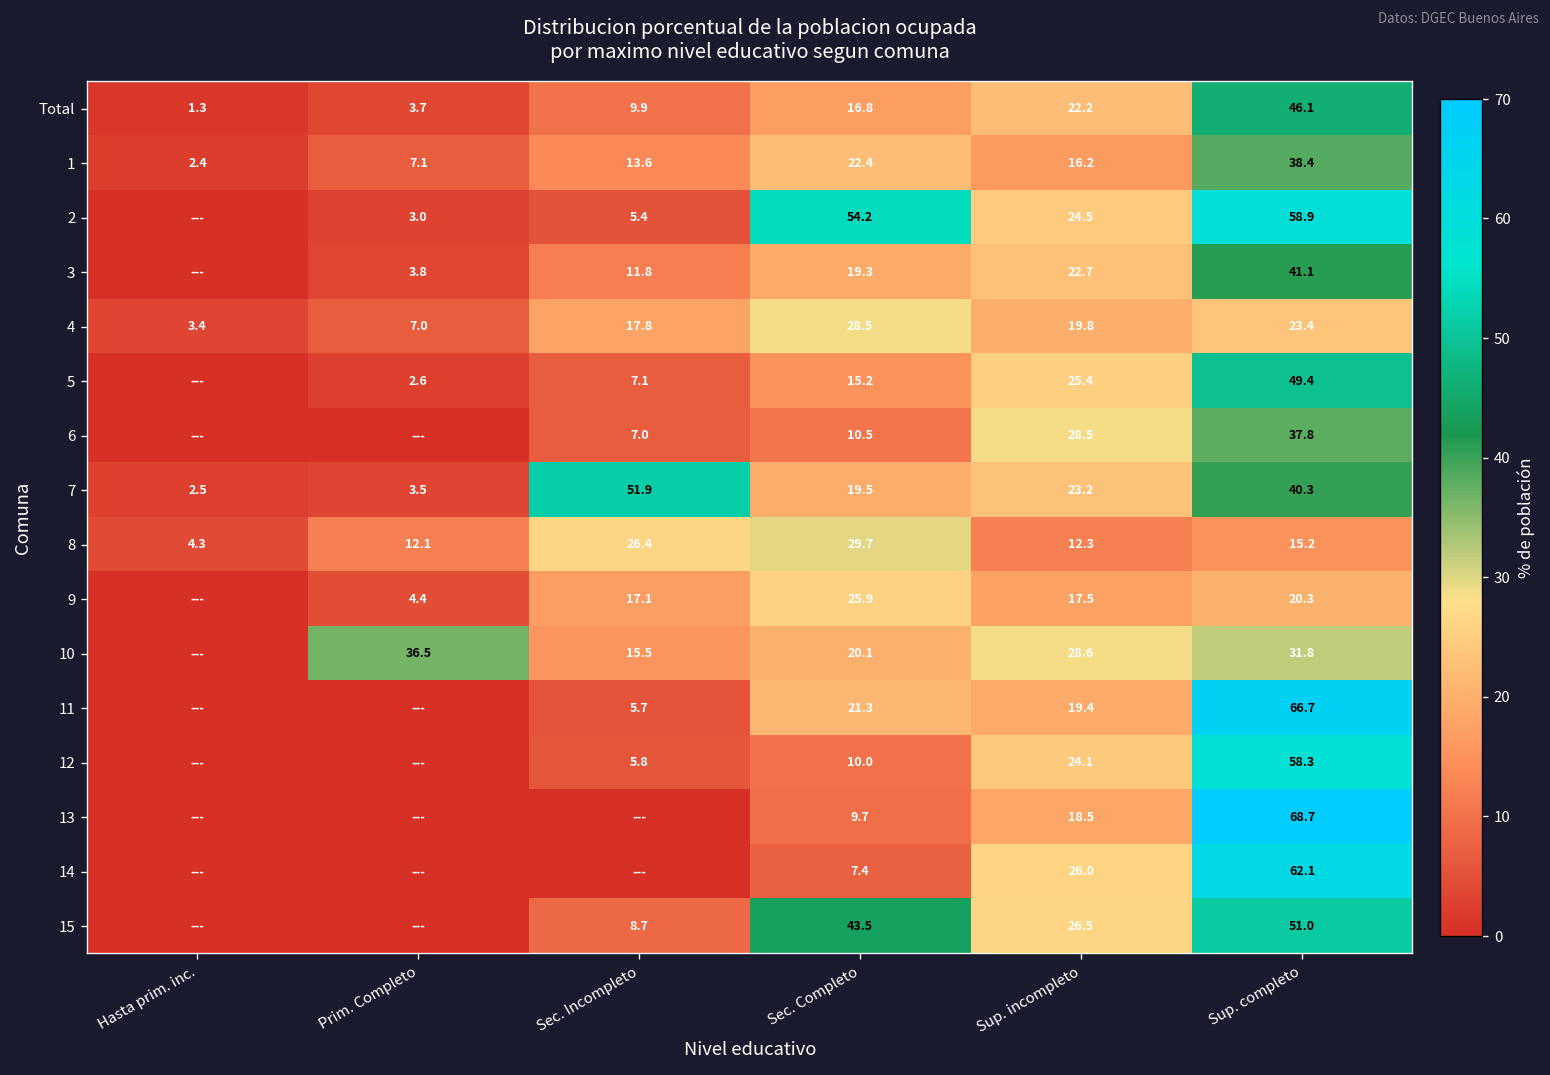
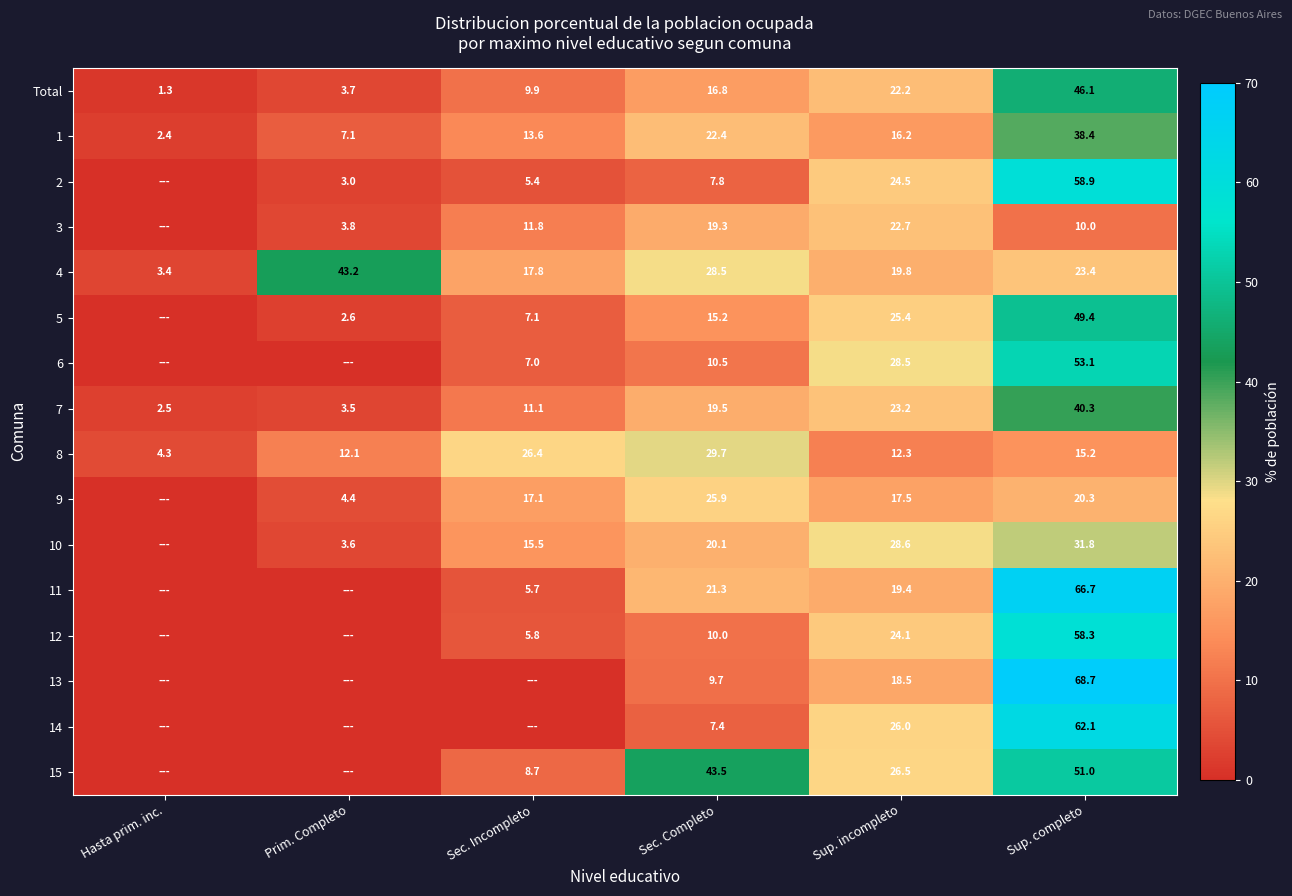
  {
    "Total": {
      "Hasta prim. inc.": 1.3,
      "Prim. Completo": 3.7,
      "Sec. Incompleto": 9.9,
      "Sec. Completo": 16.8,
      "Sup. incompleto": 22.2,
      "Sup. completo": 46.1
    },
    "1": {
      "Hasta prim. inc.": 2.4,
      "Prim. Completo": 7.1,
      "Sec. Incompleto": 13.6,
      "Sec. Completo": 22.4,
      "Sup. incompleto": 16.2,
      "Sup. completo": 38.4
    },
    "2": {
      "Prim. Completo": 3.0,
      "Sec. Incompleto": 5.4,
-     "Sec. Completo": 54.2,
+     "Sec. Completo": 7.8,
      "Sup. incompleto": 24.5,
      "Sup. completo": 58.9
    },
    "3": {
      "Prim. Completo": 3.8,
      "Sec. Incompleto": 11.8,
      "Sec. Completo": 19.3,
      "Sup. incompleto": 22.7,
-     "Sup. completo": 41.1
+     "Sup. completo": 10.0
    },
    "4": {
      "Hasta prim. inc.": 3.4,
-     "Prim. Completo": 7.0,
+     "Prim. Completo": 43.2,
      "Sec. Incompleto": 17.8,
      "Sec. Completo": 28.5,
      "Sup. incompleto": 19.8,
      "Sup. completo": 23.4
    },
    "5": {
      "Prim. Completo": 2.6,
      "Sec. Incompleto": 7.1,
      "Sec. Completo": 15.2,
      "Sup. incompleto": 25.4,
      "Sup. completo": 49.4
    },
    "6": {
      "Sec. Incompleto": 7.0,
      "Sec. Completo": 10.5,
      "Sup. incompleto": 28.5,
-     "Sup. completo": 37.8
+     "Sup. completo": 53.1
    },
    "7": {
      "Hasta prim. inc.": 2.5,
      "Prim. Completo": 3.5,
-     "Sec. Incompleto": 51.9,
+     "Sec. Incompleto": 11.1,
      "Sec. Completo": 19.5,
      "Sup. incompleto": 23.2,
      "Sup. completo": 40.3
    },
    "8": {
      "Hasta prim. inc.": 4.3,
      "Prim. Completo": 12.1,
      "Sec. Incompleto": 26.4,
      "Sec. Completo": 29.7,
      "Sup. incompleto": 12.3,
      "Sup. completo": 15.2
    },
    "9": {
      "Prim. Completo": 4.4,
      "Sec. Incompleto": 17.1,
      "Sec. Completo": 25.9,
      "Sup. incompleto": 17.5,
      "Sup. completo": 20.3
    },
    "10": {
-     "Prim. Completo": 36.5,
+     "Prim. Completo": 3.6,
      "Sec. Incompleto": 15.5,
      "Sec. Completo": 20.1,
      "Sup. incompleto": 28.6,
      "Sup. completo": 31.8
    },
    "11": {
      "Sec. Incompleto": 5.7,
      "Sec. Completo": 21.3,
      "Sup. incompleto": 19.4,
      "Sup. completo": 66.7
    },
    "12": {
      "Sec. Incompleto": 5.8,
      "Sec. Completo": 10.0,
      "Sup. incompleto": 24.1,
      "Sup. completo": 58.3
    },
    "13": {
      "Sec. Completo": 9.7,
      "Sup. incompleto": 18.5,
      "Sup. completo": 68.7
    },
    "14": {
      "Sec. Completo": 7.4,
      "Sup. incompleto": 26.0,
      "Sup. completo": 62.1
    },
    "15": {
      "Sec. Incompleto": 8.7,
      "Sec. Completo": 43.5,
      "Sup. incompleto": 26.5,
      "Sup. completo": 51.0
    }
  }
